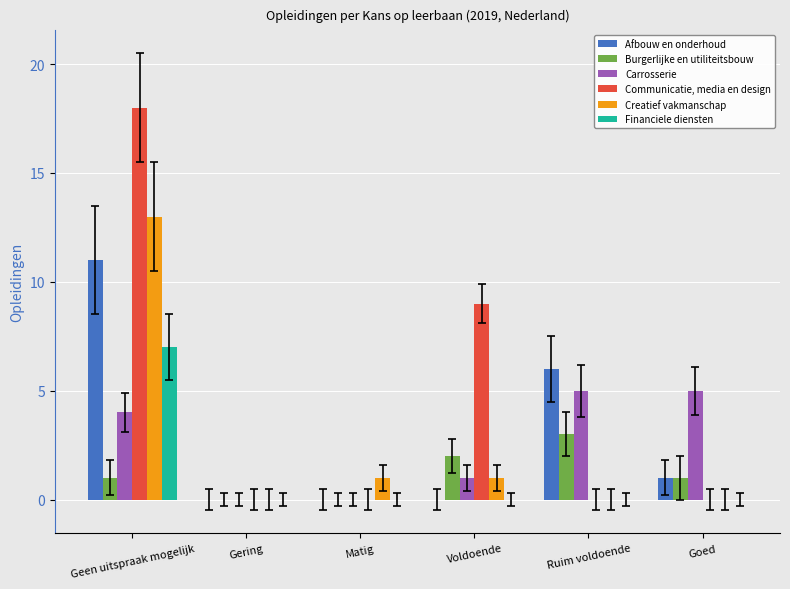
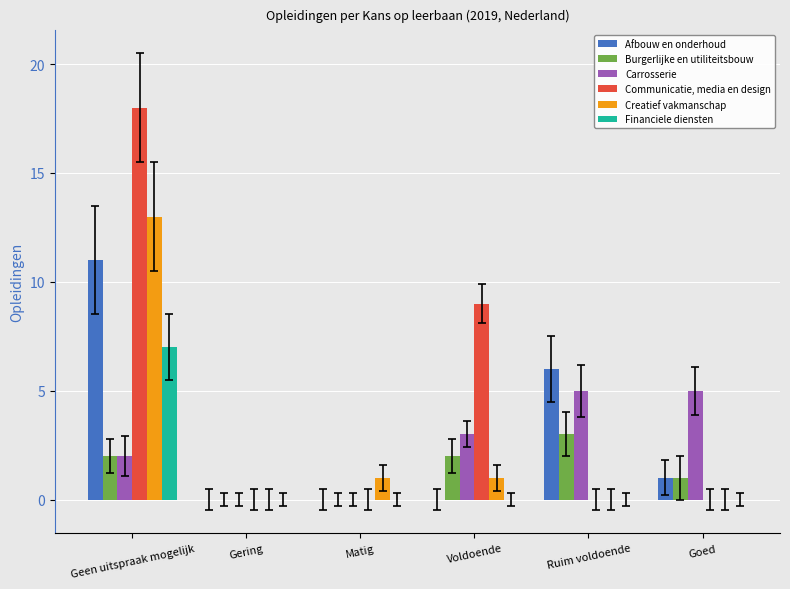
  {
    "Burgerlijke en utiliteitsbouw": {
-     "Geen uitspraak mogelijk": 1,
+     "Geen uitspraak mogelijk": 2,
      "Gering": 0,
      "Matig": 0,
      "Voldoende": 2,
      "Ruim voldoende": 3,
      "Goed": 1
    },
    "Carrosserie": {
-     "Geen uitspraak mogelijk": 4,
+     "Geen uitspraak mogelijk": 2,
      "Gering": 0,
      "Matig": 0,
-     "Voldoende": 1,
+     "Voldoende": 3,
      "Ruim voldoende": 5,
      "Goed": 5
    },
    "Communicatie, media en design": {
      "Geen uitspraak mogelijk": 18,
      "Gering": 0,
      "Matig": 0,
      "Voldoende": 9,
      "Ruim voldoende": 0,
      "Goed": 0
    },
    "Creatief vakmanschap": {
      "Geen uitspraak mogelijk": 13,
      "Gering": 0,
      "Matig": 1,
      "Voldoende": 1,
      "Ruim voldoende": 0,
      "Goed": 0
    },
    "Financiele diensten": {
      "Geen uitspraak mogelijk": 7,
      "Gering": 0,
      "Matig": 0,
      "Voldoende": 0,
      "Ruim voldoende": 0,
      "Goed": 0
    }
  }
